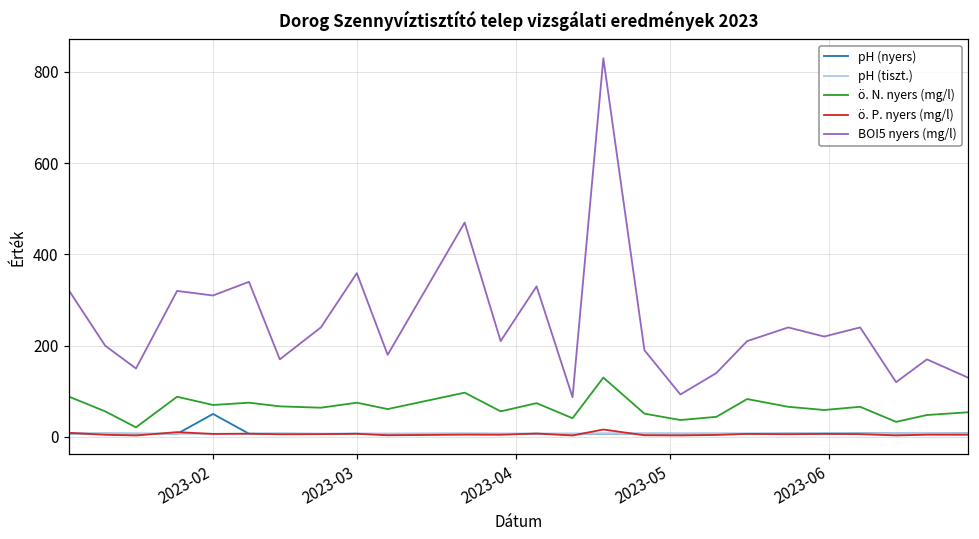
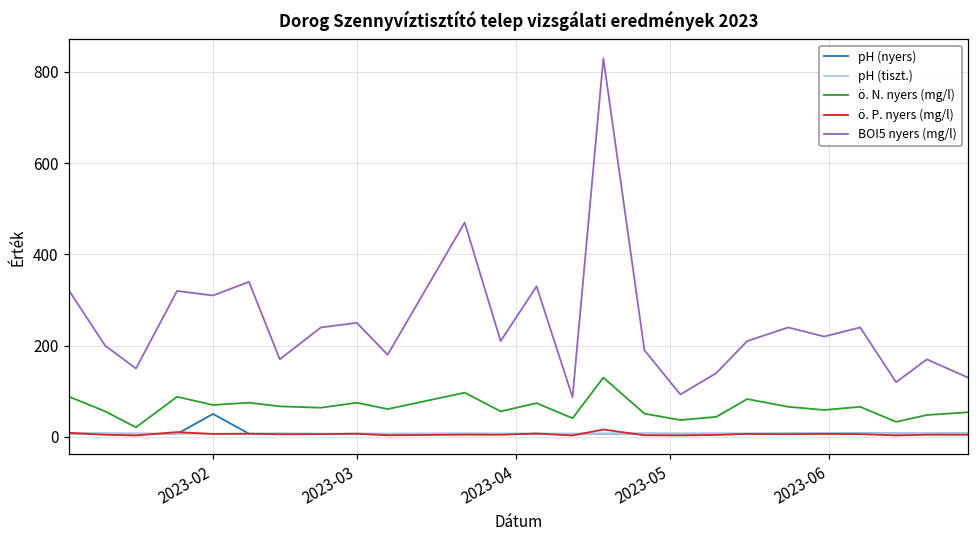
  {
    "pH (nyers)": {
      "2023-02": 50
    },
    "ö. N. nyers (mg/l)": {
      "2023-02": 70,
      "2023-03": 80
    },
    "BOI5 nyers (mg/l)": {
      "2023-02": 310,
-     "2023-03": 360
+     "2023-03": 250
    }
  }
